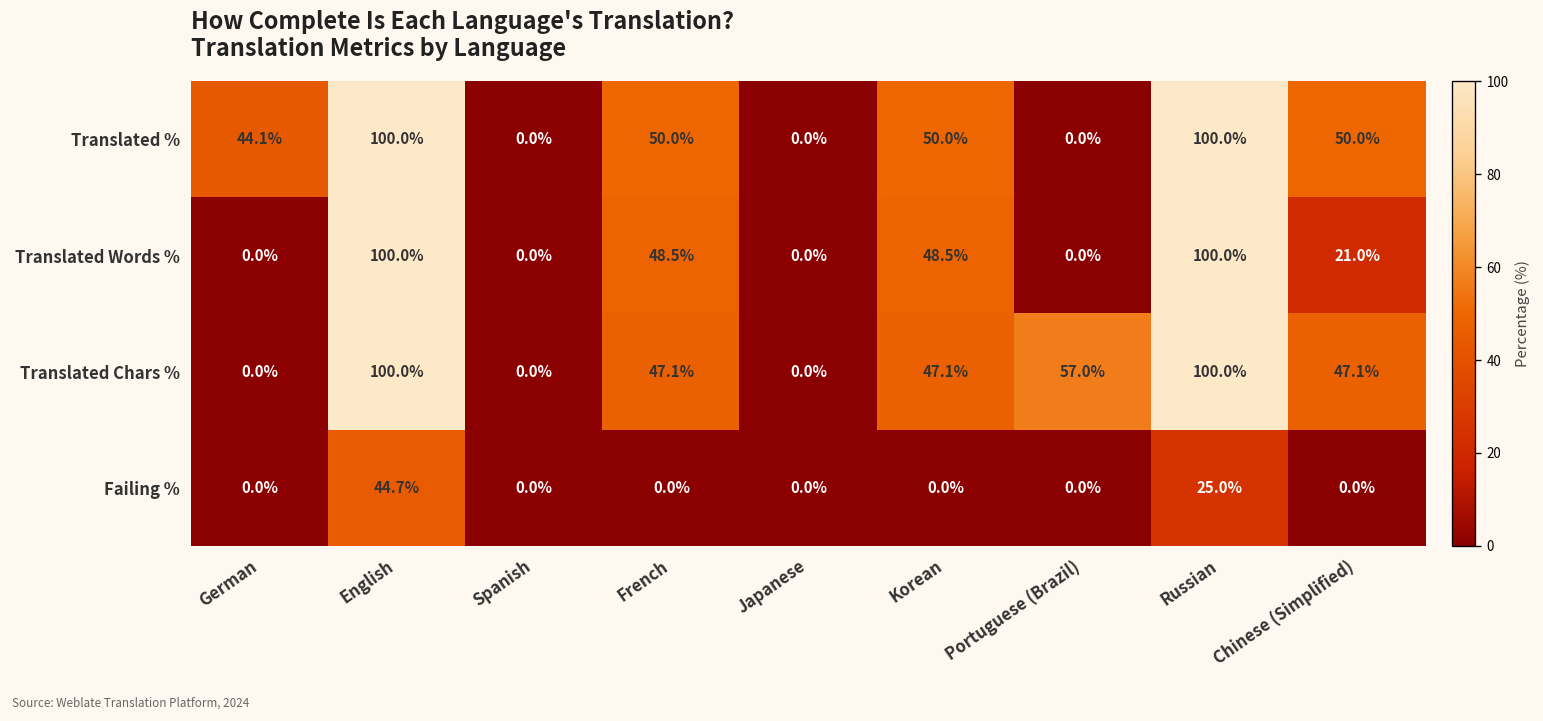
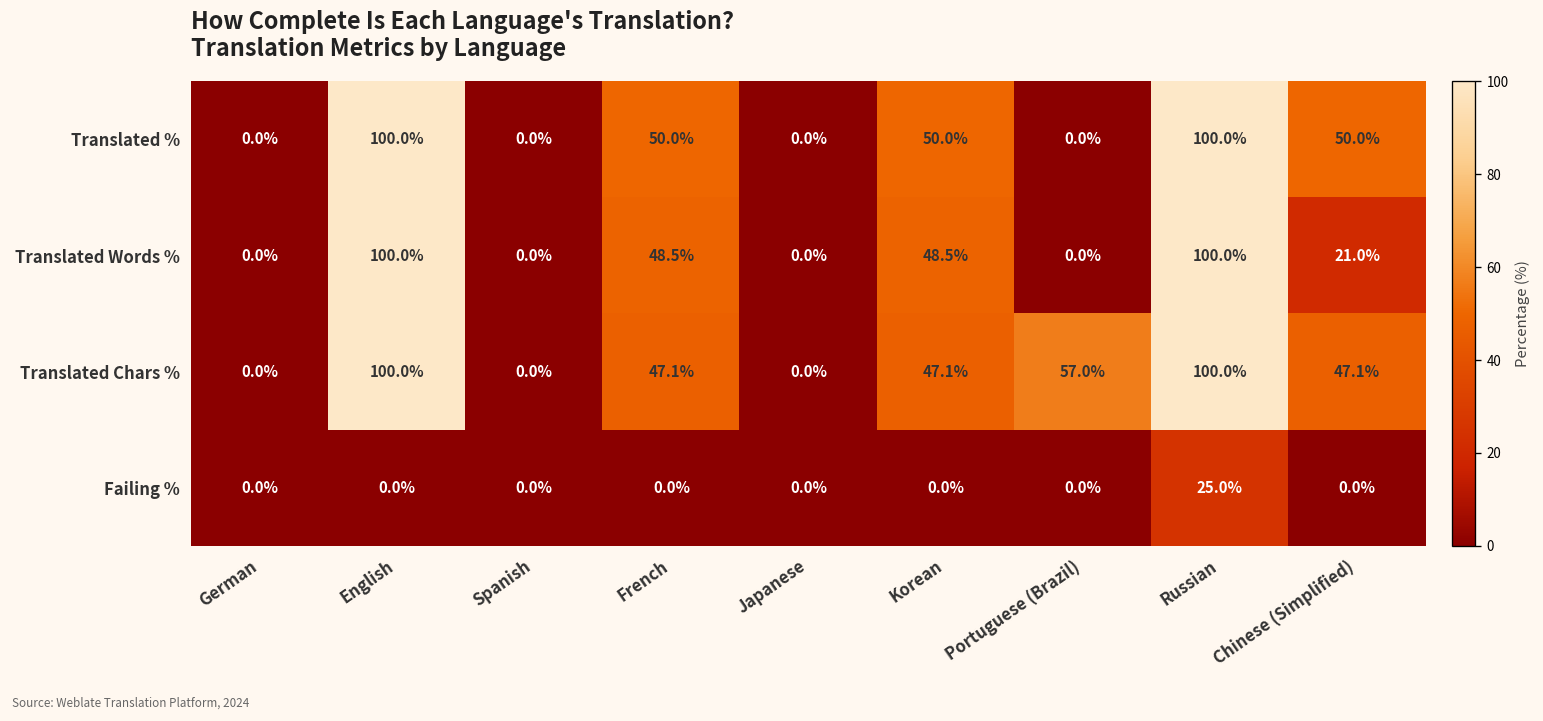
  {
    "Translated %": {
-     "German": "44.1%",
+     "German": "0.0%",
      "English": "100.0%",
      "Spanish": "0.0%",
      "French": "50.0%",
      "Japanese": "0.0%",
      "Korean": "50.0%",
      "Portuguese (Brazil)": "0.0%",
      "Russian": "100.0%",
      "Chinese (Simplified)": "50.0%"
    },
    "Translated Words %": {
      "German": "0.0%",
      "English": "100.0%",
      "Spanish": "0.0%",
      "French": "48.5%",
      "Japanese": "0.0%",
      "Korean": "48.5%",
      "Portuguese (Brazil)": "0.0%",
      "Russian": "100.0%",
      "Chinese (Simplified)": "21.0%"
    },
    "Translated Chars %": {
      "German": "0.0%",
      "English": "100.0%",
      "Spanish": "0.0%",
      "French": "47.1%",
      "Japanese": "0.0%",
      "Korean": "47.1%",
      "Portuguese (Brazil)": "57.0%",
      "Russian": "100.0%",
      "Chinese (Simplified)": "47.1%"
    },
    "Failing %": {
      "German": "0.0%",
-     "English": "44.7%",
+     "English": "0.0%",
      "Spanish": "0.0%",
      "French": "0.0%",
      "Japanese": "0.0%",
      "Korean": "0.0%",
      "Portuguese (Brazil)": "0.0%",
      "Russian": "25.0%",
      "Chinese (Simplified)": "0.0%"
    }
  }
